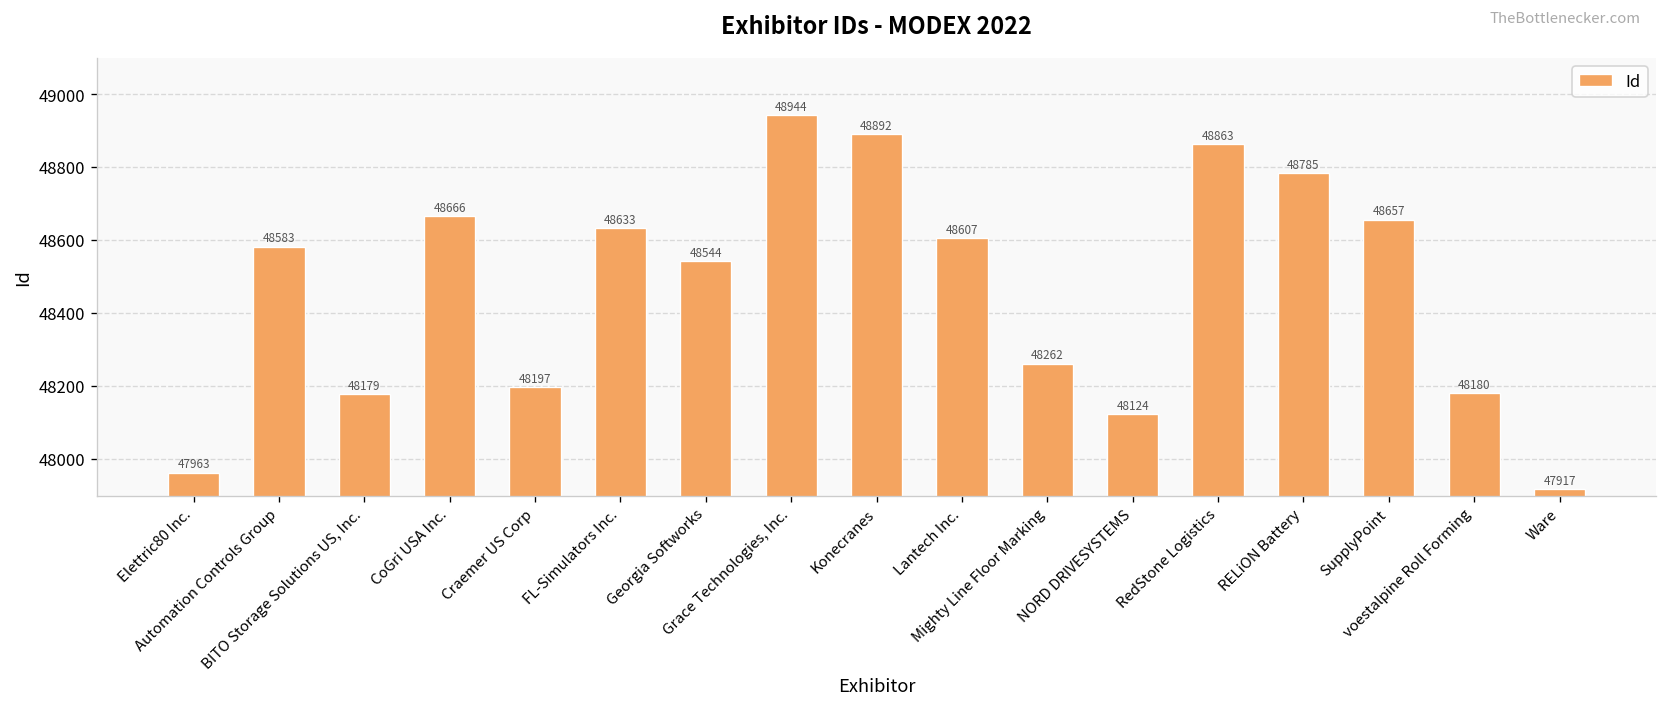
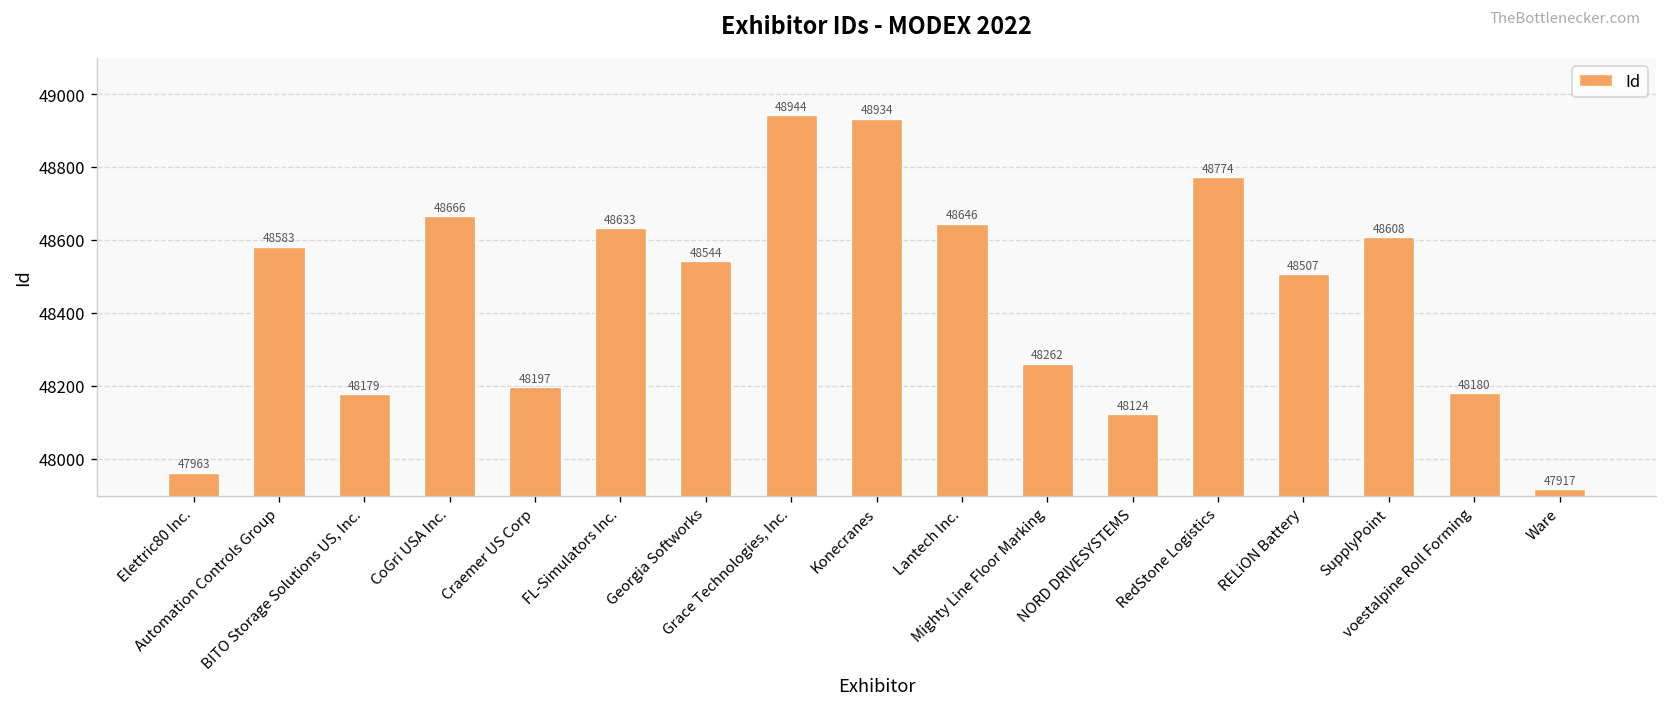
  {
    "Elettric80 Inc.": 47963,
    "Automation Controls Group": 48583,
    "BITO Storage Solutions US, Inc.": 48179,
    "CoGri USA Inc.": 48666,
    "Craemer US Corp": 48197,
    "FL-Simulators Inc.": 48633,
    "Georgia Softworks": 48544,
    "Grace Technologies, Inc.": 48944,
-   "Konecranes": 48892,
-   "Lantech Inc.": 48607,
+   "Konecranes": 48934,
+   "Lantech Inc.": 48646,
    "Mighty Line Floor Marking": 48262,
    "NORD DRIVESYSTEMS": 48124,
-   "RedStone Logistics": 48863,
-   "RELiON Battery": 48785,
-   "SupplyPoint": 48657,
+   "RedStone Logistics": 48774,
+   "RELiON Battery": 48507,
+   "SupplyPoint": 48608,
    "voestalpine Roll Forming": 48180,
    "Ware": 47917
  }
